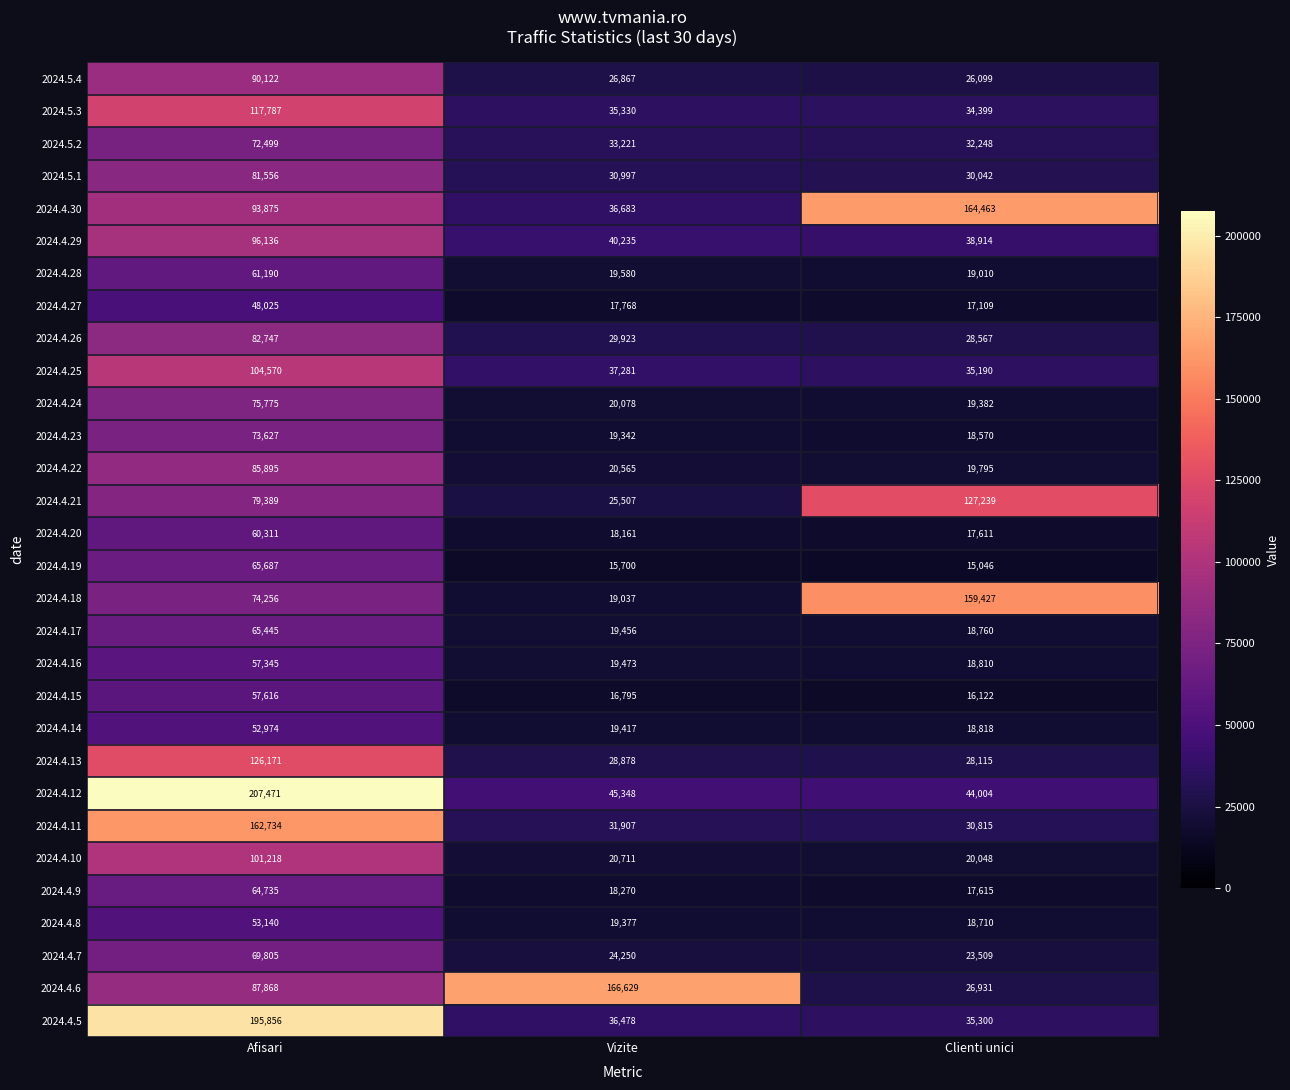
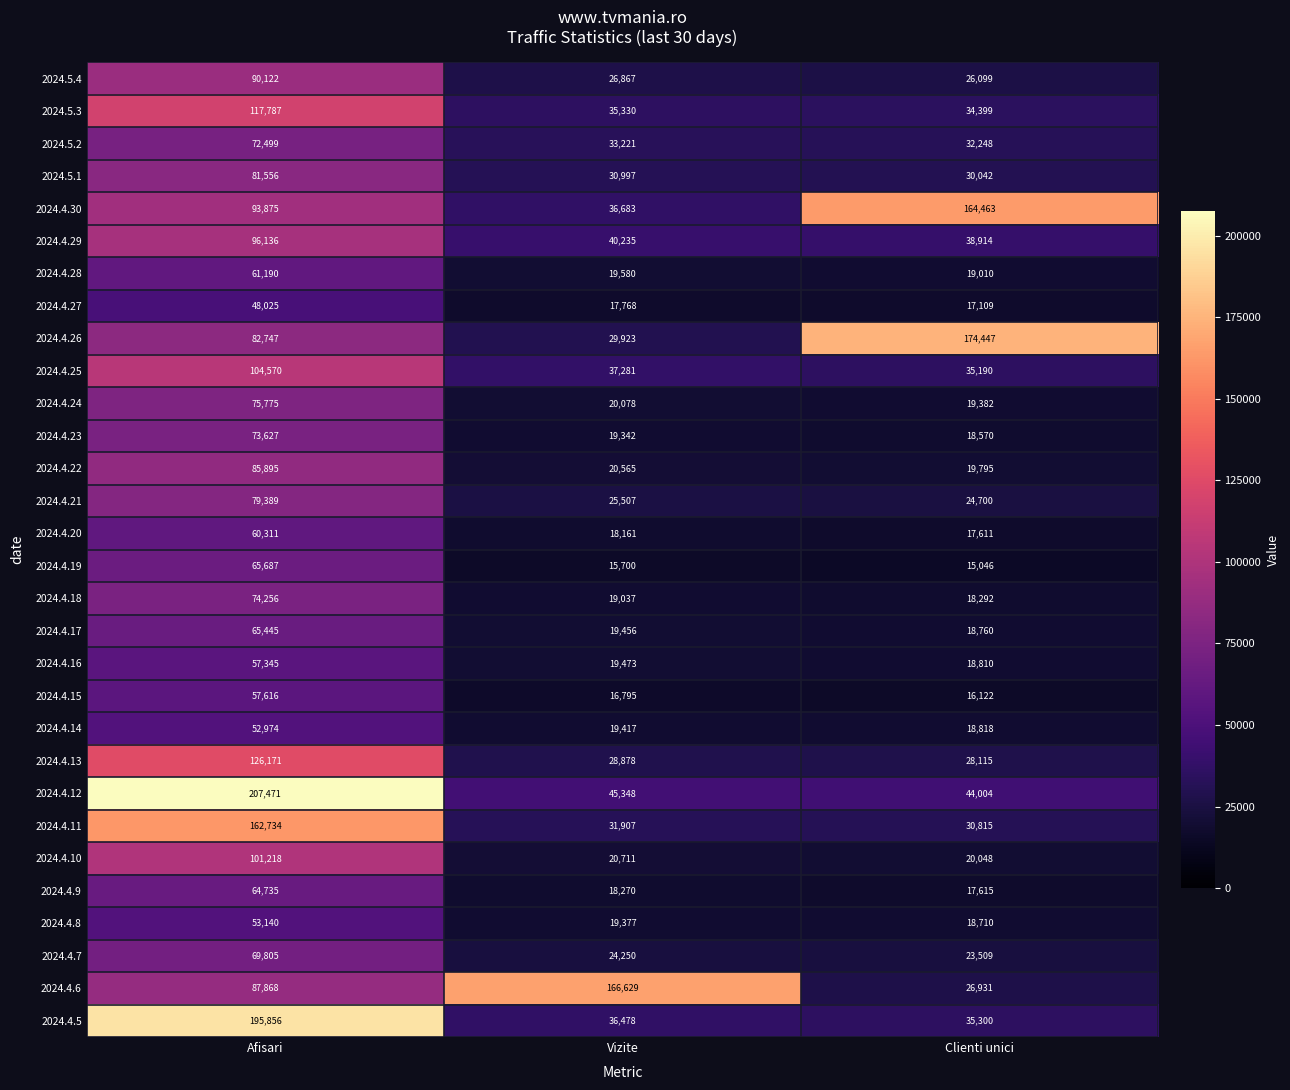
  {
    "2024.5.4": {
      "Afisari": "90,122",
      "Vizite": "26,867",
      "Clienti unici": "26,099"
    },
    "2024.5.3": {
      "Afisari": "117,787",
      "Vizite": "35,330",
      "Clienti unici": "34,399"
    },
    "2024.5.2": {
      "Afisari": "72,499",
      "Vizite": "33,221",
      "Clienti unici": "32,248"
    },
    "2024.5.1": {
      "Afisari": "81,556",
      "Vizite": "30,997",
      "Clienti unici": "30,042"
    },
    "2024.4.30": {
      "Afisari": "93,875",
      "Vizite": "36,683",
      "Clienti unici": "164,463"
    },
    "2024.4.29": {
      "Afisari": "96,136",
      "Vizite": "40,235",
      "Clienti unici": "38,914"
    },
    "2024.4.28": {
      "Afisari": "61,190",
      "Vizite": "19,580",
      "Clienti unici": "19,010"
    },
    "2024.4.27": {
      "Afisari": "48,025",
      "Vizite": "17,768",
      "Clienti unici": "17,109"
    },
    "2024.4.26": {
      "Afisari": "82,747",
      "Vizite": "29,923",
-     "Clienti unici": "28,567"
+     "Clienti unici": "174,447"
    },
    "2024.4.25": {
      "Afisari": "104,570",
      "Vizite": "37,281",
      "Clienti unici": "35,190"
    },
    "2024.4.24": {
      "Afisari": "75,775",
      "Vizite": "20,078",
      "Clienti unici": "19,382"
    },
    "2024.4.23": {
      "Afisari": "73,627",
      "Vizite": "19,342",
      "Clienti unici": "18,570"
    },
    "2024.4.22": {
      "Afisari": "85,895",
      "Vizite": "20,565",
      "Clienti unici": "19,795"
    },
    "2024.4.21": {
      "Afisari": "79,389",
      "Vizite": "25,507",
-     "Clienti unici": "127,239"
+     "Clienti unici": "24,700"
    },
    "2024.4.20": {
      "Afisari": "60,311",
      "Vizite": "18,161",
      "Clienti unici": "17,611"
    },
    "2024.4.19": {
      "Afisari": "65,687",
      "Vizite": "15,700",
      "Clienti unici": "15,046"
    },
    "2024.4.18": {
      "Afisari": "74,256",
      "Vizite": "19,037",
-     "Clienti unici": "159,427"
+     "Clienti unici": "18,292"
    },
    "2024.4.17": {
      "Afisari": "65,445",
      "Vizite": "19,456",
      "Clienti unici": "18,760"
    },
    "2024.4.16": {
      "Afisari": "57,345",
      "Vizite": "19,473",
      "Clienti unici": "18,810"
    },
    "2024.4.15": {
      "Afisari": "57,616",
      "Vizite": "16,795",
      "Clienti unici": "16,122"
    },
    "2024.4.14": {
      "Afisari": "52,974",
      "Vizite": "19,417",
      "Clienti unici": "18,818"
    },
    "2024.4.13": {
      "Afisari": "126,171",
      "Vizite": "28,878",
      "Clienti unici": "28,115"
    },
    "2024.4.12": {
      "Afisari": "207,471",
      "Vizite": "45,348",
      "Clienti unici": "44,004"
    },
    "2024.4.11": {
      "Afisari": "162,734",
      "Vizite": "31,907",
      "Clienti unici": "30,815"
    },
    "2024.4.10": {
      "Afisari": "101,218",
      "Vizite": "20,711",
      "Clienti unici": "20,048"
    },
    "2024.4.9": {
      "Afisari": "64,735",
      "Vizite": "18,270",
      "Clienti unici": "17,615"
    },
    "2024.4.8": {
      "Afisari": "53,140",
      "Vizite": "19,377",
      "Clienti unici": "18,710"
    },
    "2024.4.7": {
      "Afisari": "69,805",
      "Vizite": "24,250",
      "Clienti unici": "23,509"
    },
    "2024.4.6": {
      "Afisari": "87,868",
      "Vizite": "166,629",
      "Clienti unici": "26,931"
    },
    "2024.4.5": {
      "Afisari": "195,856",
      "Vizite": "36,478",
      "Clienti unici": "35,300"
    }
  }
